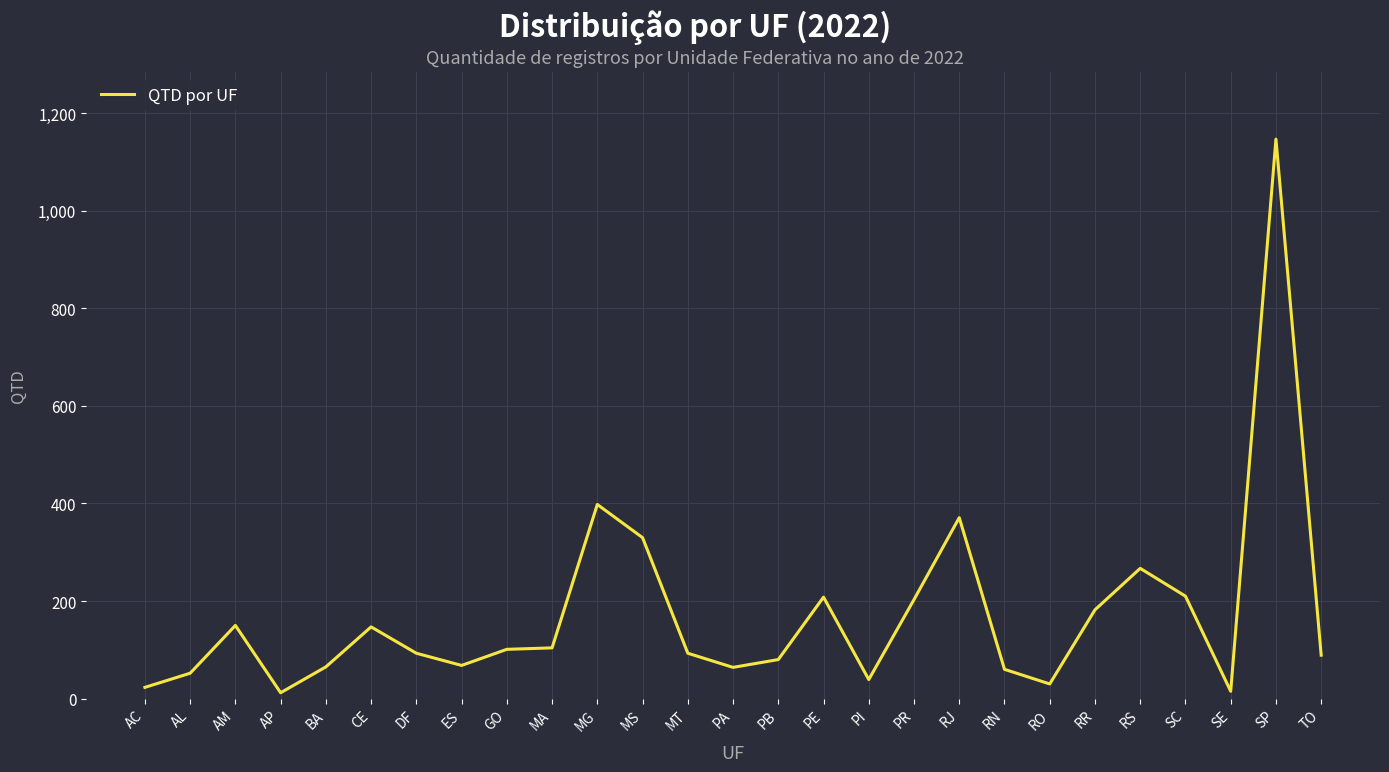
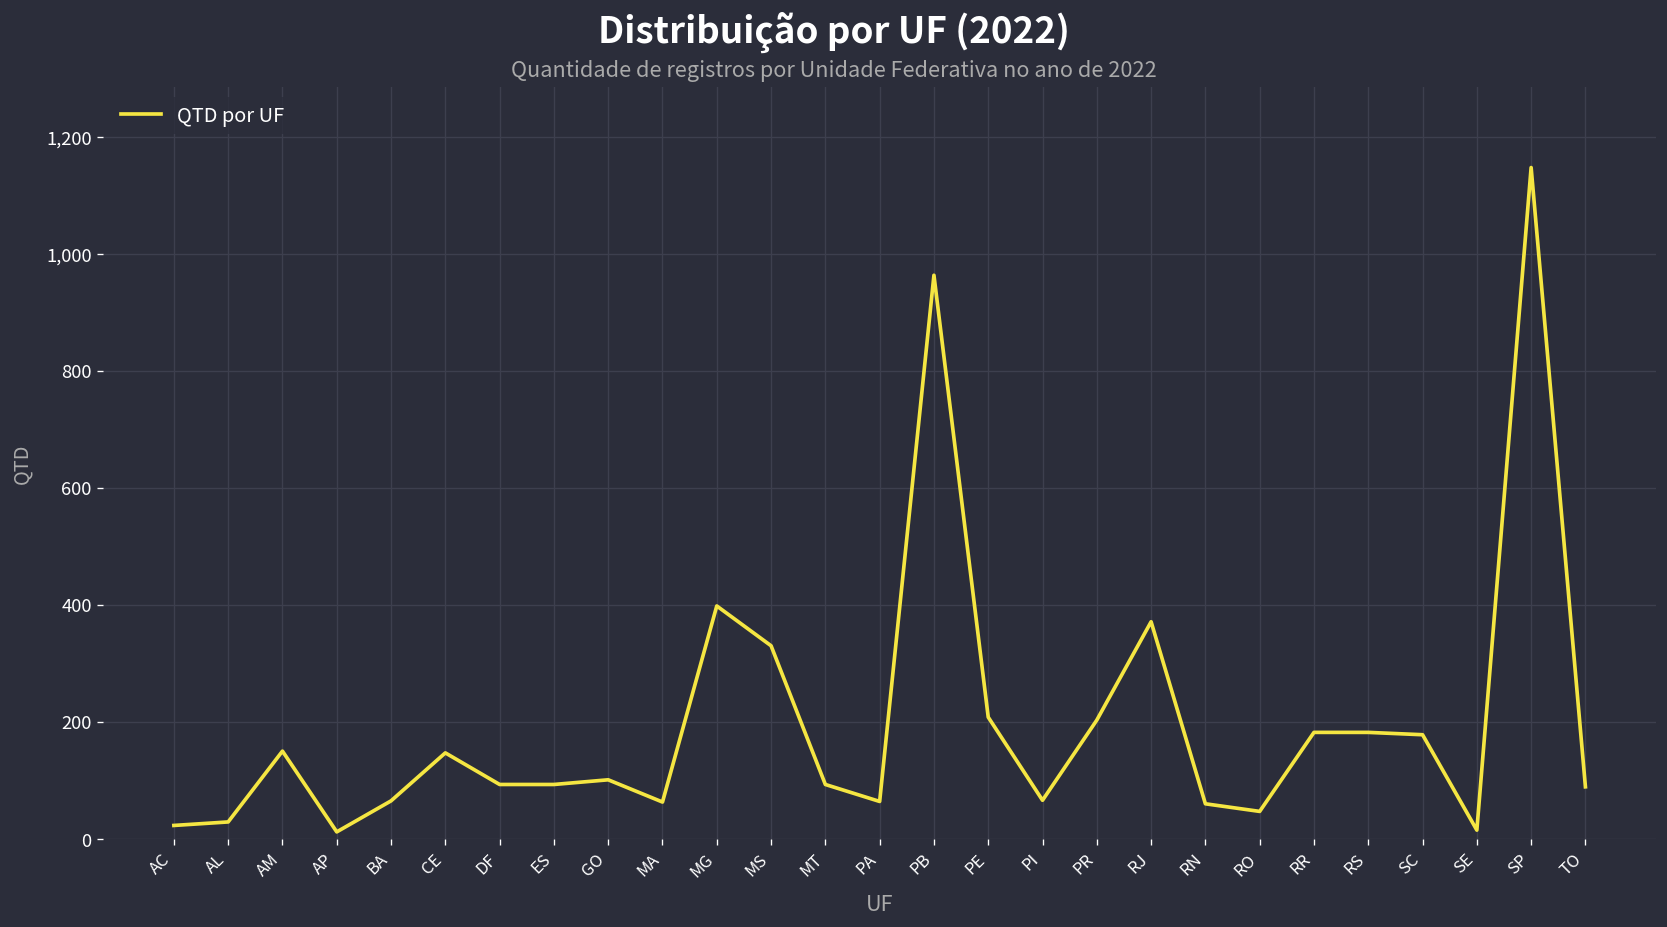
  {
    "AC": "20",
-   "AL": "50",
+   "AL": "30",
    "AM": "150",
    "AP": "10",
    "BA": "70",
    "CE": "150",
    "DF": "90",
-   "ES": "70",
+   "ES": "90",
    "GO": "100",
-   "MA": "100",
+   "MA": "60",
    "MG": "400",
    "MS": "330",
    "MT": "90",
    "PA": "60",
-   "PB": "80",
+   "PB": "960",
    "PE": "210",
-   "PI": "40",
+   "PI": "70",
    "PR": "200",
    "RJ": "370",
    "RN": "60",
-   "RO": "30",
+   "RO": "50",
    "RR": "180",
-   "RS": "270",
-   "SC": "210",
+   "RS": "180",
+   "SC": "180",
    "SE": "20",
    "SP": "1,150",
    "TO": "90"
  }
